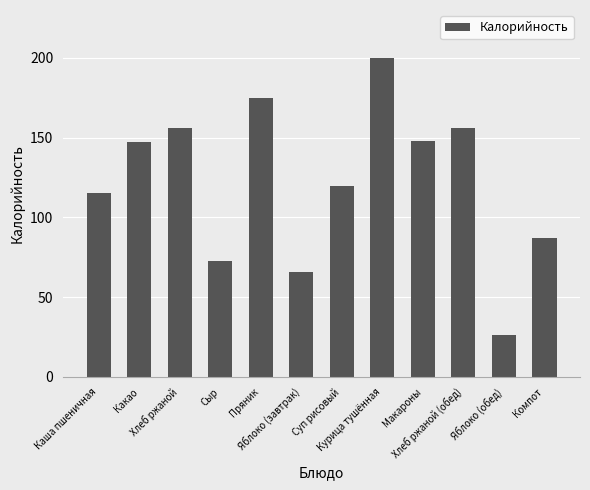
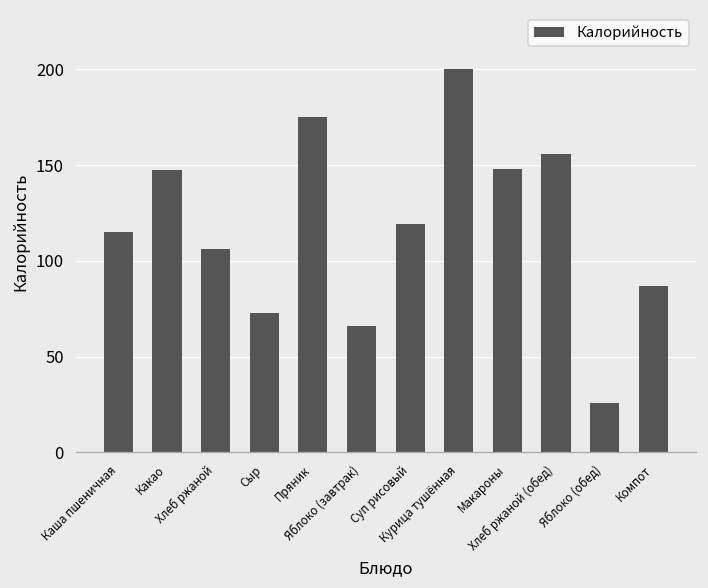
  {
    "Каша пшеничная": 115,
    "Какао": 147,
-   "Хлеб ржаной": 156,
+   "Хлеб ржаной": 106,
    "Сыр": 73,
    "Пряник": 175,
    "Яблоко (завтрак)": 66,
    "Суп рисовый": 119,
    "Курица тушённая": 200,
    "Макароны": 148,
    "Хлеб ржаной (обед)": 156,
    "Яблоко (обед)": 26,
    "Компот": 87
  }
